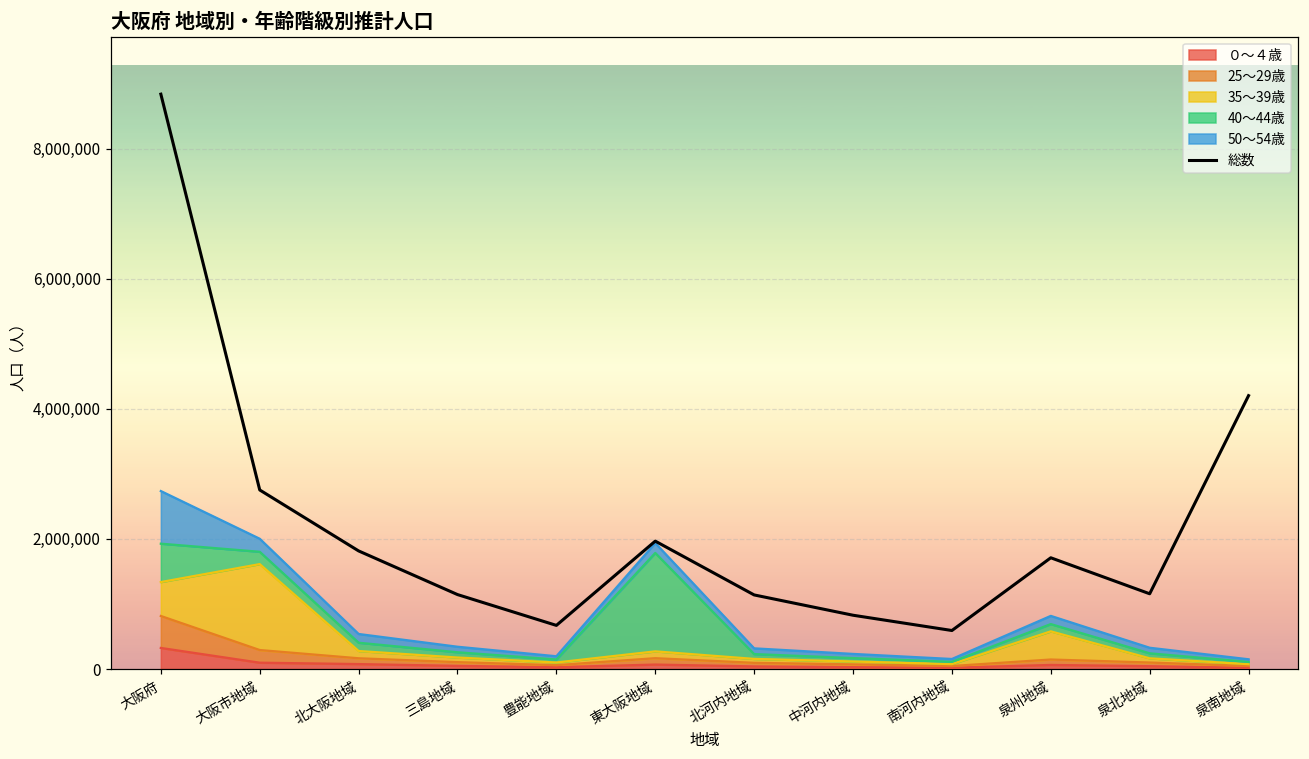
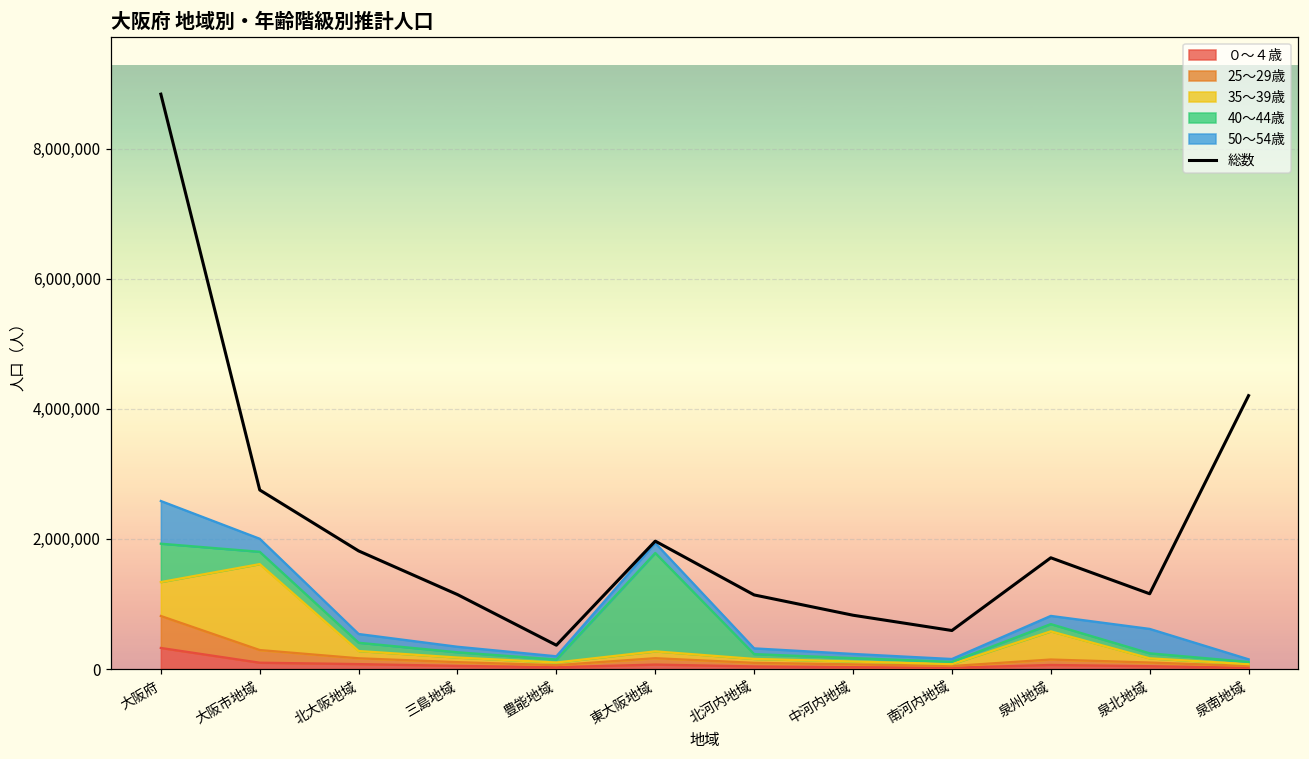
  {
    "50～54歳": {
-     "大阪府": "800,000",
-     "泉北地域": "100,000"
+     "大阪府": "700,000",
+     "泉北地域": "400,000"
    },
    "総数": {
      "大阪府": "8,800,000",
      "大阪市地域": "2,800,000",
      "北大阪地域": "1,800,000",
      "三島地域": "1,100,000",
-     "豊能地域": "700,000",
+     "豊能地域": "400,000",
      "北河内地域": "1,100,000",
      "中河内地域": "800,000",
      "南河内地域": "600,000",
      "泉州地域": "1,700,000",
      "泉北地域": "1,200,000",
      "泉南地域": "4,200,000"
    }
  }
